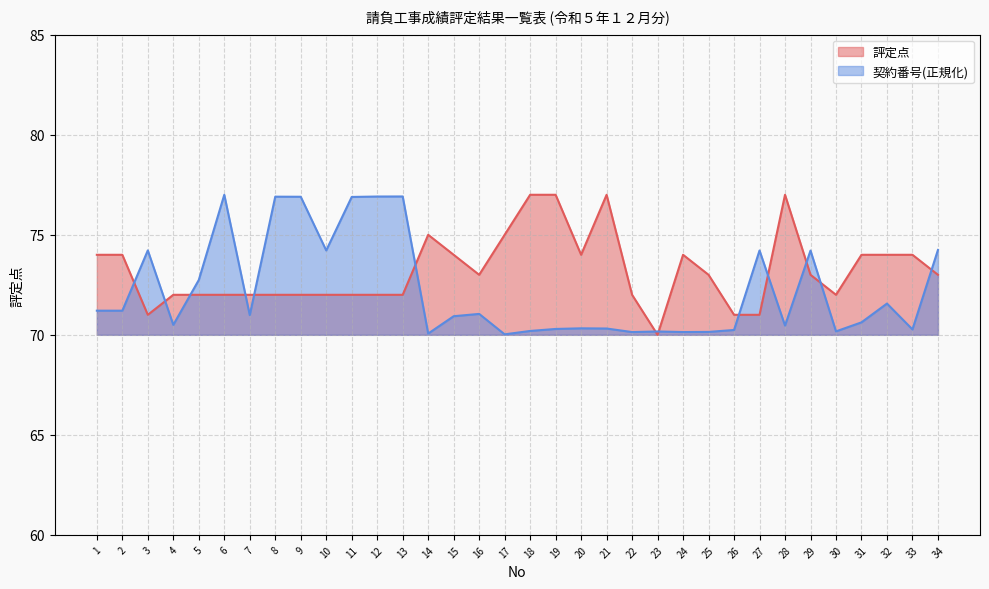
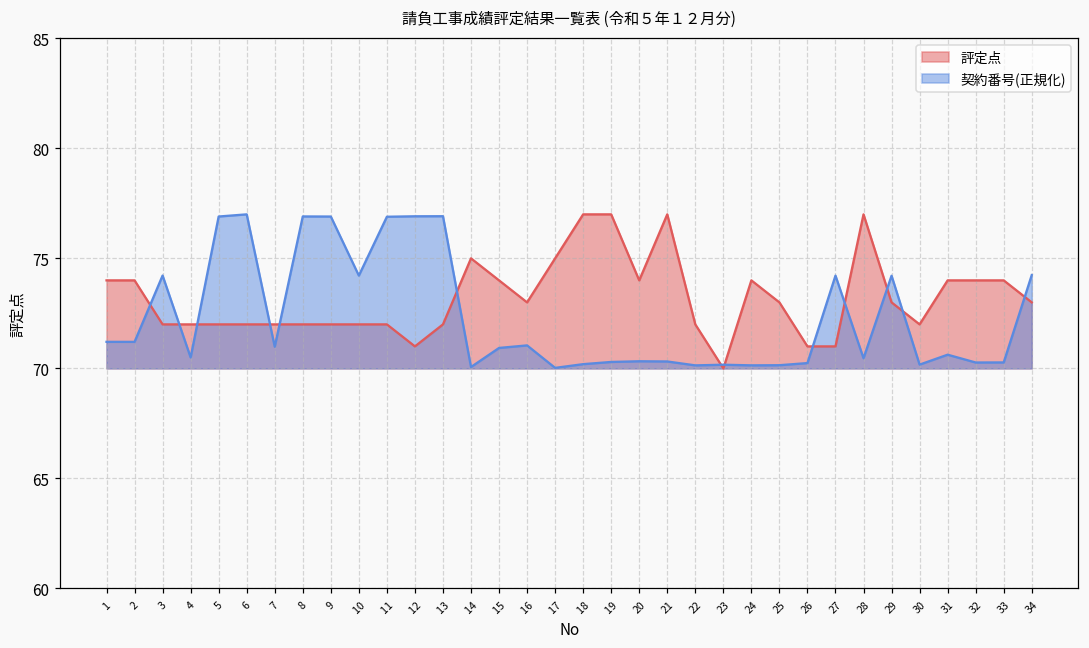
  {
    "評定点": {
      "1": 74,
      "2": 74,
-     "3": 71,
+     "3": 72,
      "4": 72,
      "5": 72,
      "6": 72,
      "7": 72,
      "8": 72,
      "9": 72,
      "10": 72,
      "11": 72,
-     "12": 72,
+     "12": 71,
      "13": 72,
      "14": 75,
      "15": 74,
      "16": 73,
      "17": 75,
      "18": 77,
      "19": 77,
      "20": 74,
      "21": 77,
      "22": 72,
      "23": 70,
      "24": 74,
      "25": 73,
      "26": 71,
      "27": 71,
      "28": 77,
      "29": 73,
      "30": 72,
      "31": 74,
      "32": 74,
      "33": 74,
      "34": 73
    },
    "契約番号(正規化)": {
      "1": 71.2,
      "2": 71.2,
      "3": 74.2,
      "4": 70.5,
-     "5": 72.7,
+     "5": 76.9,
      "6": 77.0,
      "7": 71.0,
      "8": 76.9,
      "9": 76.9,
      "10": 74.2,
      "11": 76.9,
      "12": 76.9,
      "13": 76.9,
      "14": 70.1,
      "15": 70.9,
      "16": 71.0,
      "17": 70.0,
      "18": 70.2,
      "19": 70.3,
      "20": 70.3,
      "21": 70.3,
      "22": 70.1,
      "23": 70.2,
      "24": 70.1,
      "25": 70.1,
      "26": 70.2,
      "27": 74.2,
      "28": 70.5,
      "29": 74.2,
      "30": 70.2,
      "31": 70.6,
-     "32": 71.6,
+     "32": 70.3,
      "33": 70.3,
      "34": 74.2
    }
  }
